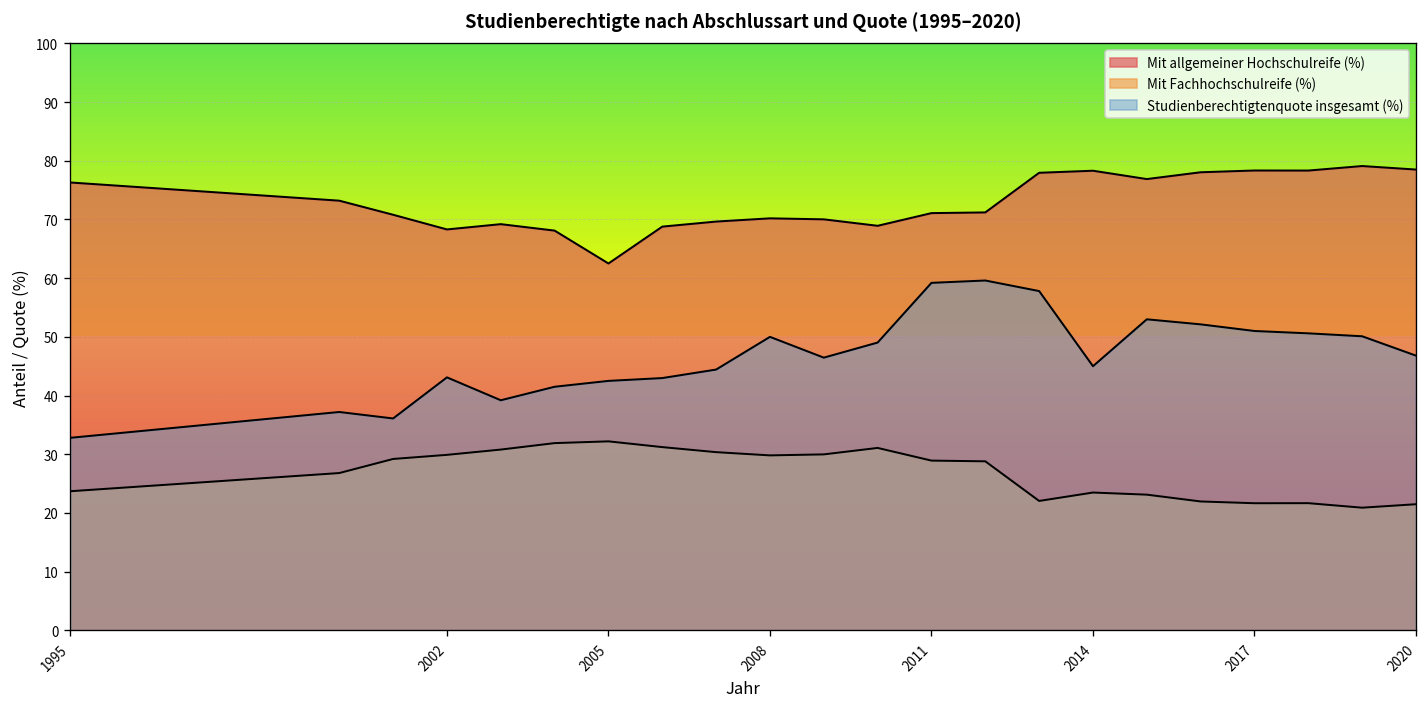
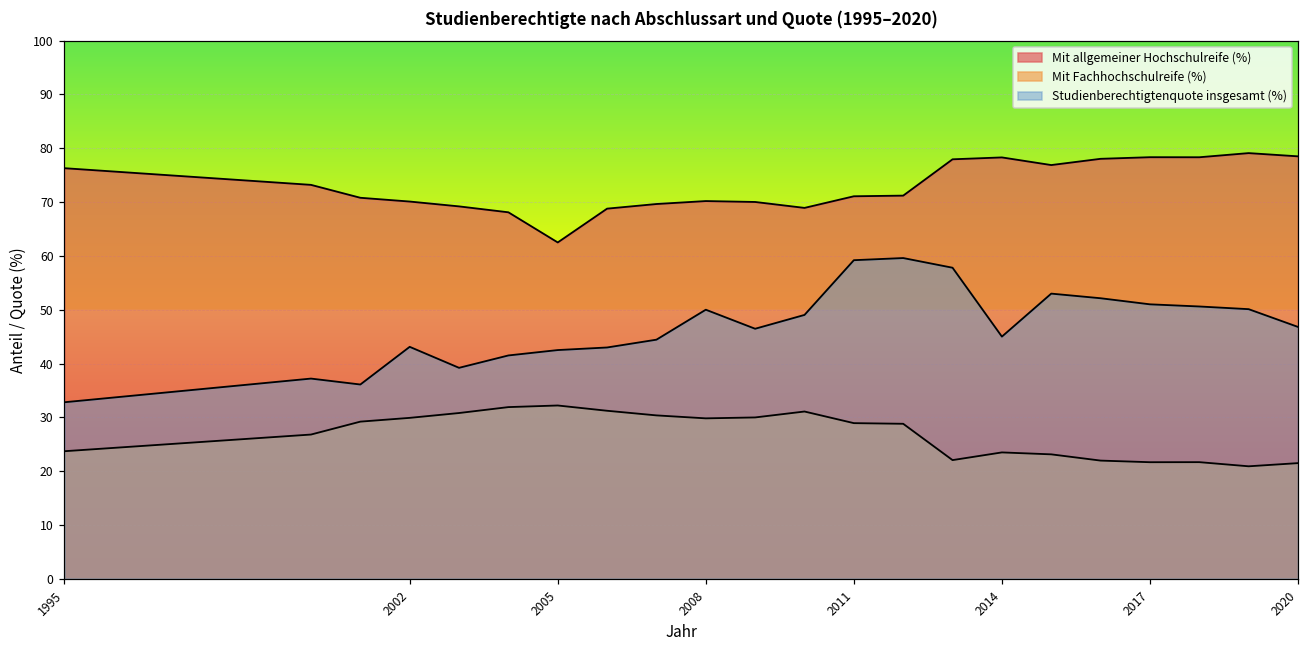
  {
    "Mit allgemeiner Hochschulreife (%)": {
      "1995": 76,
-     "2002": 68,
+     "2002": 70,
      "2005": 63,
      "2008": 70,
      "2011": 71,
      "2014": 78,
      "2017": 78,
      "2020": 79
    },
    "Mit Fachhochschulreife (%)": {
      "1995": 24,
      "2002": 30,
      "2005": 32,
      "2008": 30,
      "2011": 29,
      "2014": 23,
      "2017": 22,
      "2020": 21
    },
    "Studienberechtigtenquote insgesamt (%)": {
      "1995": 33,
      "2002": 43,
      "2005": 43,
      "2008": 50,
      "2011": 59,
      "2014": 45,
      "2017": 51,
      "2020": 47
    }
  }
